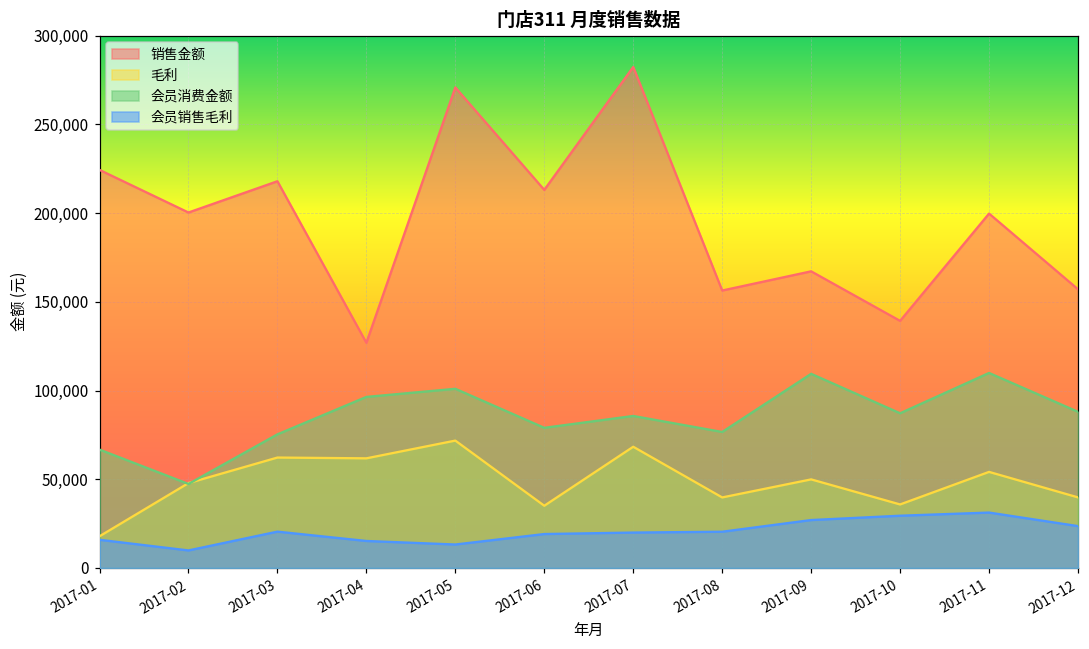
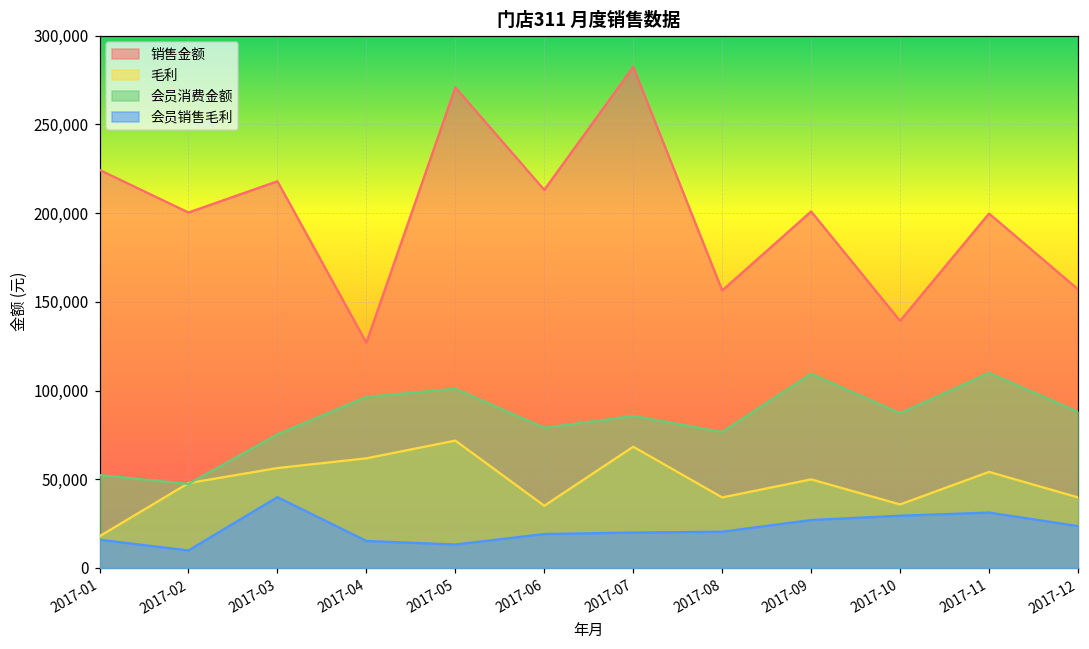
  {
    "销售金额": {
      "2017-01": "224,000",
      "2017-02": "200,000",
      "2017-03": "218,000",
      "2017-04": "127,000",
      "2017-05": "271,000",
      "2017-06": "213,000",
      "2017-07": "282,000",
      "2017-08": "156,000",
-     "2017-09": "167,000",
+     "2017-09": "201,000",
      "2017-10": "139,000",
      "2017-11": "200,000",
      "2017-12": "157,000"
    },
    "毛利": {
      "2017-01": "18,000",
-     "2017-03": "62,000",
+     "2017-03": "56,000",
      "2017-04": "62,000",
      "2017-05": "72,000",
      "2017-06": "35,000",
      "2017-07": "68,000",
      "2017-08": "40,000",
      "2017-09": "50,000",
      "2017-10": "36,000",
      "2017-11": "54,000",
      "2017-12": "40,000"
    },
    "会员消费金额": {
-     "2017-01": "67,000",
+     "2017-01": "52,000",
      "2017-03": "75,000",
      "2017-04": "96,000",
      "2017-05": "101,000",
      "2017-06": "79,000",
      "2017-07": "86,000",
      "2017-08": "77,000",
      "2017-09": "109,000",
      "2017-10": "87,000",
      "2017-11": "110,000",
      "2017-12": "88,000"
    },
    "会员销售毛利": {
      "2017-01": "16,000",
      "2017-02": "10,000",
-     "2017-03": "20,000",
+     "2017-03": "40,000",
      "2017-04": "15,000",
      "2017-05": "13,000",
      "2017-06": "19,000",
      "2017-07": "20,000",
      "2017-08": "20,000",
      "2017-09": "27,000",
      "2017-10": "29,000",
      "2017-11": "31,000",
      "2017-12": "24,000"
    }
  }
